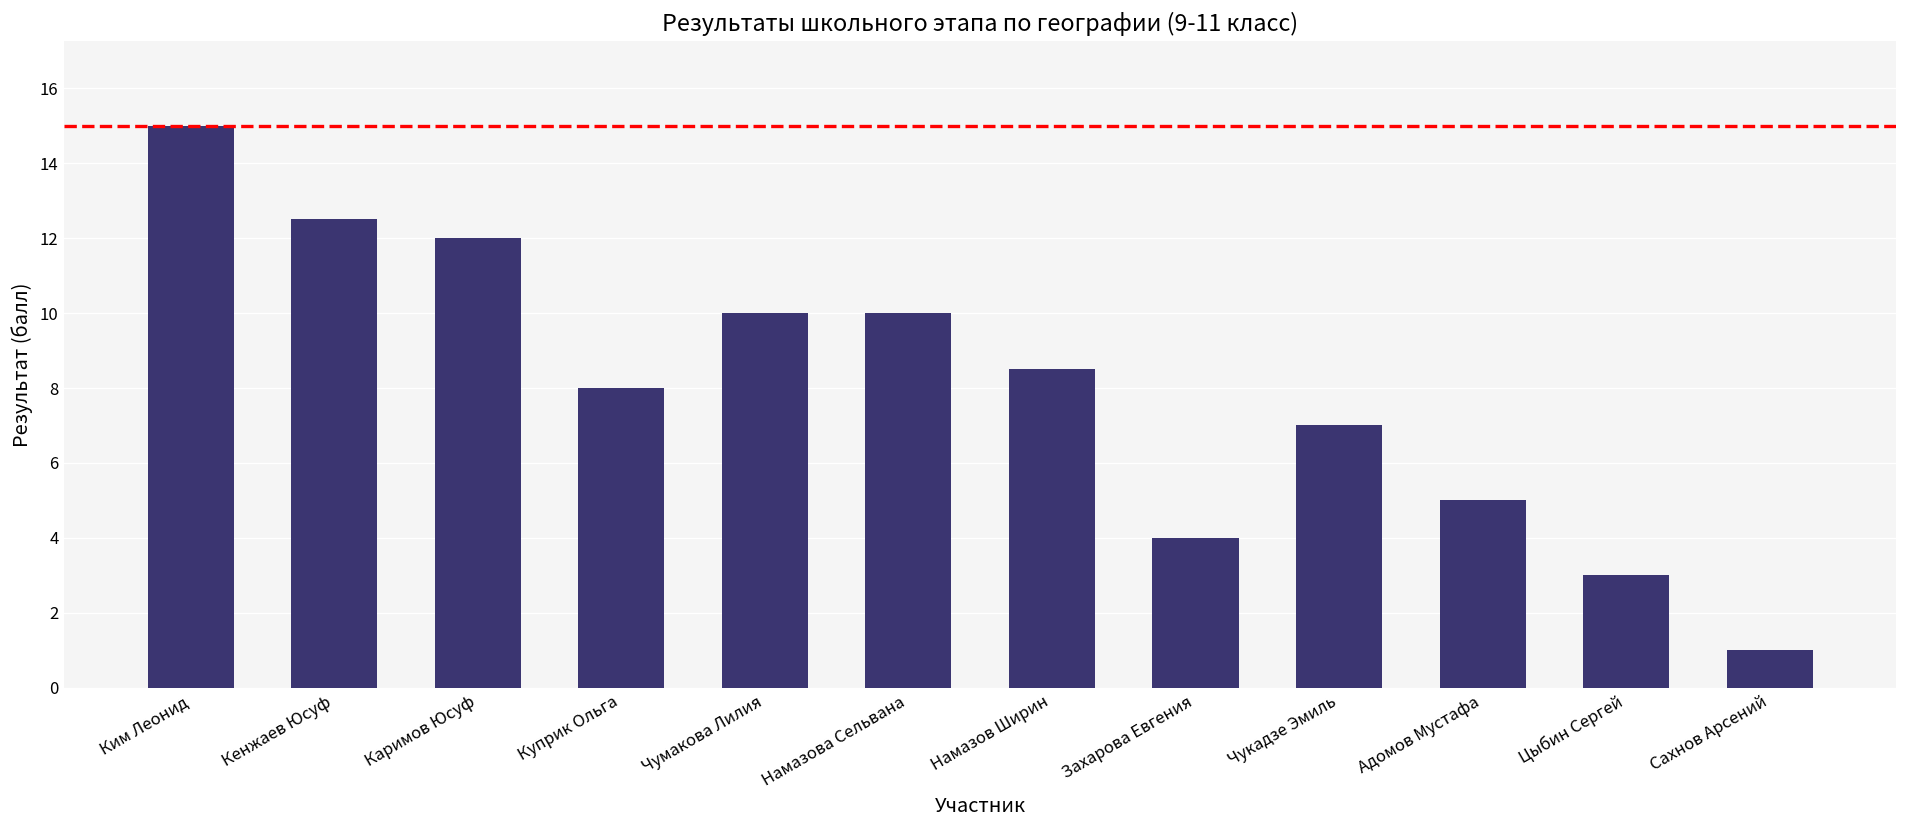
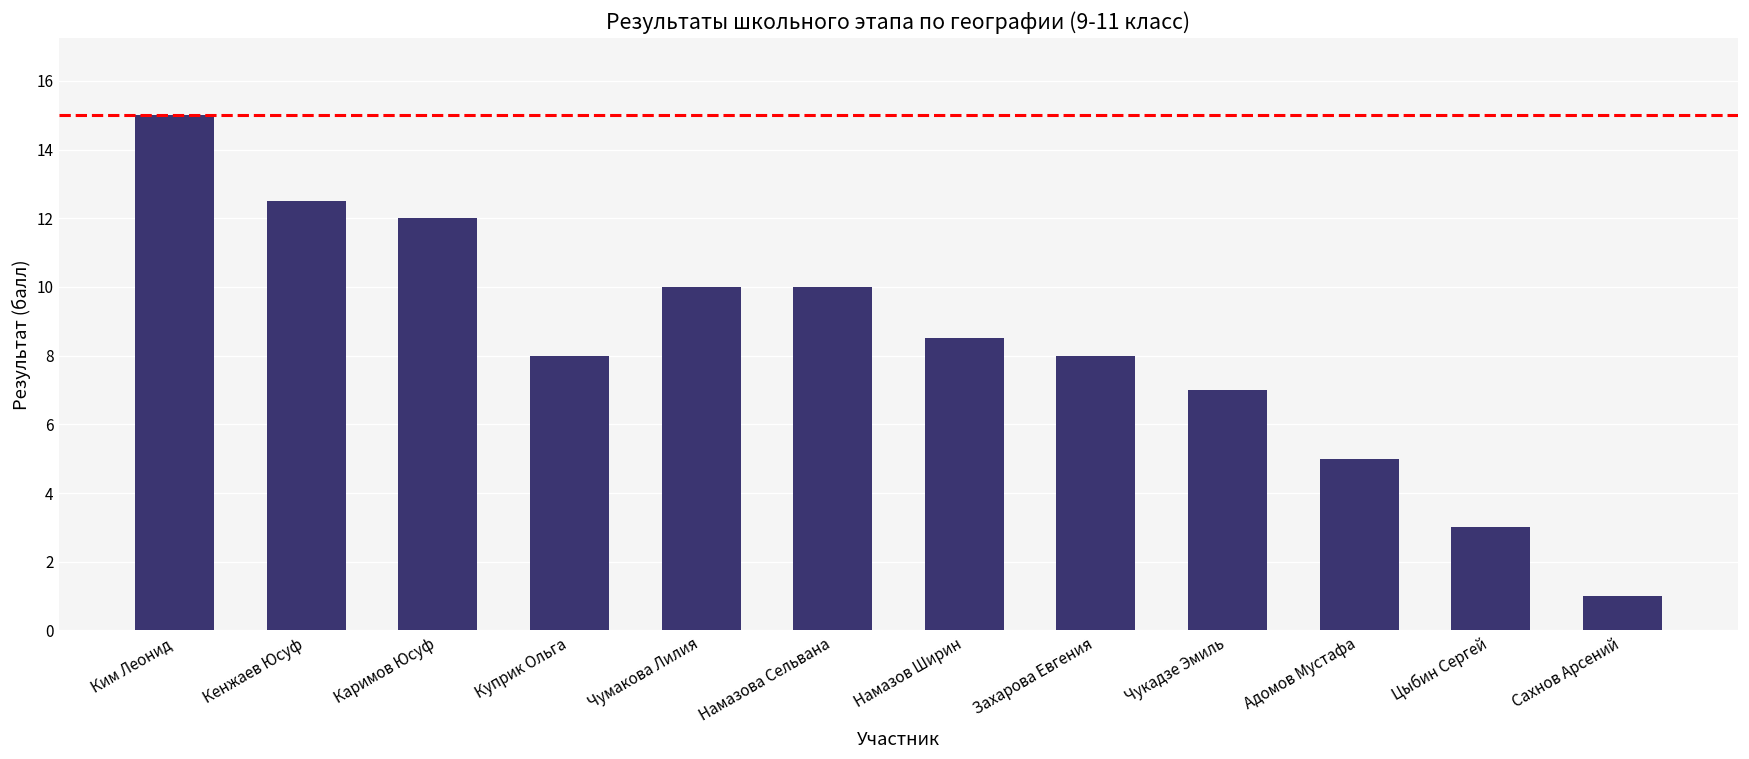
  {
    "Ким Леонид": 15,
    "Кенжаев Юсуф": 12.5,
    "Каримов Юсуф": 12,
    "Куприк Ольга": 8,
    "Чумакова Лилия": 10,
    "Намазова Сельвана": 10,
    "Намазов Ширин": 8.5,
-   "Захарова Евгения": 4,
+   "Захарова Евгения": 8,
    "Чукадзе Эмиль": 7,
    "Адомов Мустафа": 5,
    "Цыбин Сергей": 3,
    "Сахнов Арсений": 1
  }
